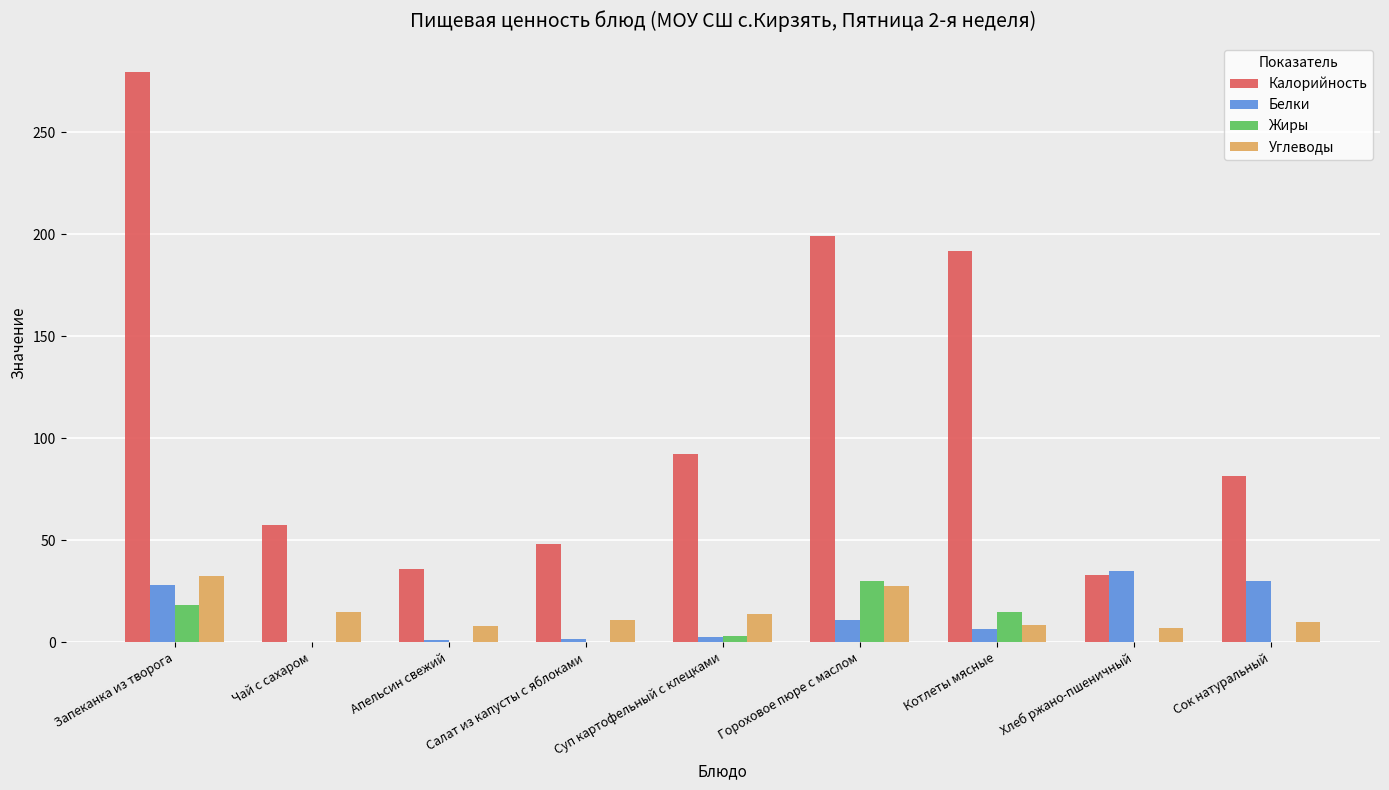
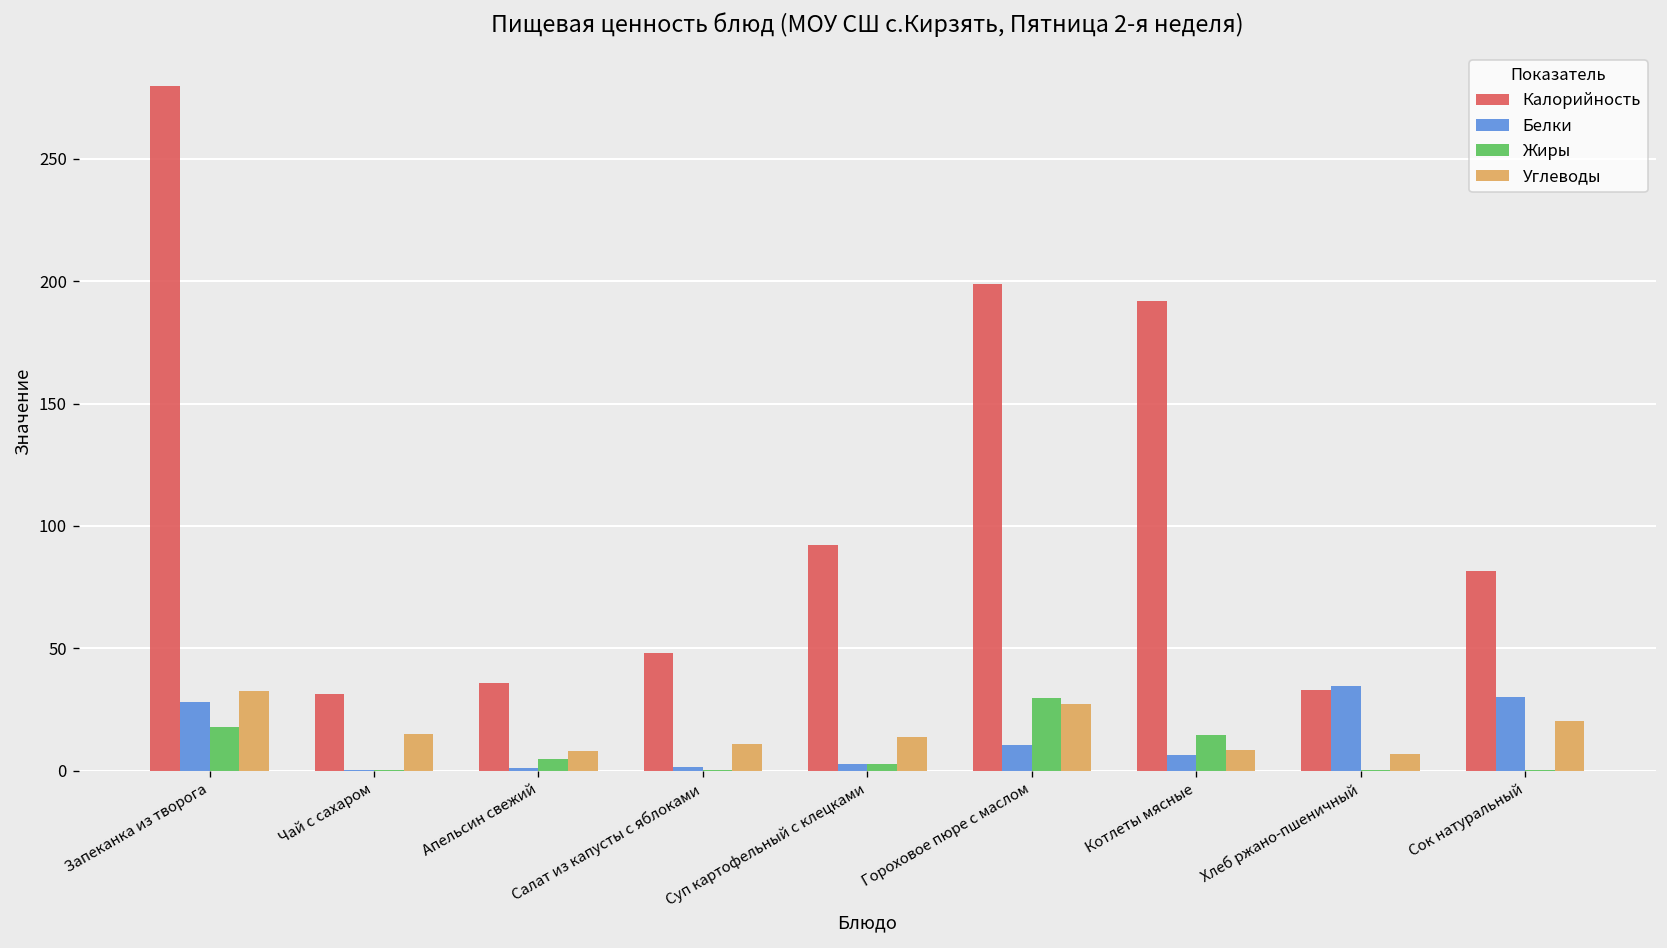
  {
    "Калорийность": {
      "Запеканка из творога": 280,
-     "Чай с сахаром": 58,
+     "Чай с сахаром": 31,
      "Апельсин свежий": 36,
      "Салат из капусты с яблоками": 48,
      "Суп картофельный с клецками": 92,
      "Гороховое пюре с маслом": 199,
      "Котлеты мясные": 192,
      "Хлеб ржано-пшеничный": 33,
      "Сок натуральный": 82
    },
    "Белки": {
      "Запеканка из творога": 28,
      "Салат из капусты с яблоками": 2,
      "Суп картофельный с клецками": 3,
      "Гороховое пюре с маслом": 11,
      "Котлеты мясные": 6,
      "Хлеб ржано-пшеничный": 35,
      "Сок натуральный": 30
    },
    "Жиры": {
      "Запеканка из творога": 18,
-     "Апельсин свежий": 0,
+     "Апельсин свежий": 5,
      "Суп картофельный с клецками": 3,
      "Гороховое пюре с маслом": 30,
      "Котлеты мясные": 15
    },
    "Углеводы": {
      "Запеканка из творога": 32,
      "Чай с сахаром": 15,
      "Апельсин свежий": 8,
      "Салат из капусты с яблоками": 11,
      "Суп картофельный с клецками": 14,
      "Гороховое пюре с маслом": 27,
      "Котлеты мясные": 8,
      "Хлеб ржано-пшеничный": 7,
-     "Сок натуральный": 10
+     "Сок натуральный": 20
    }
  }
